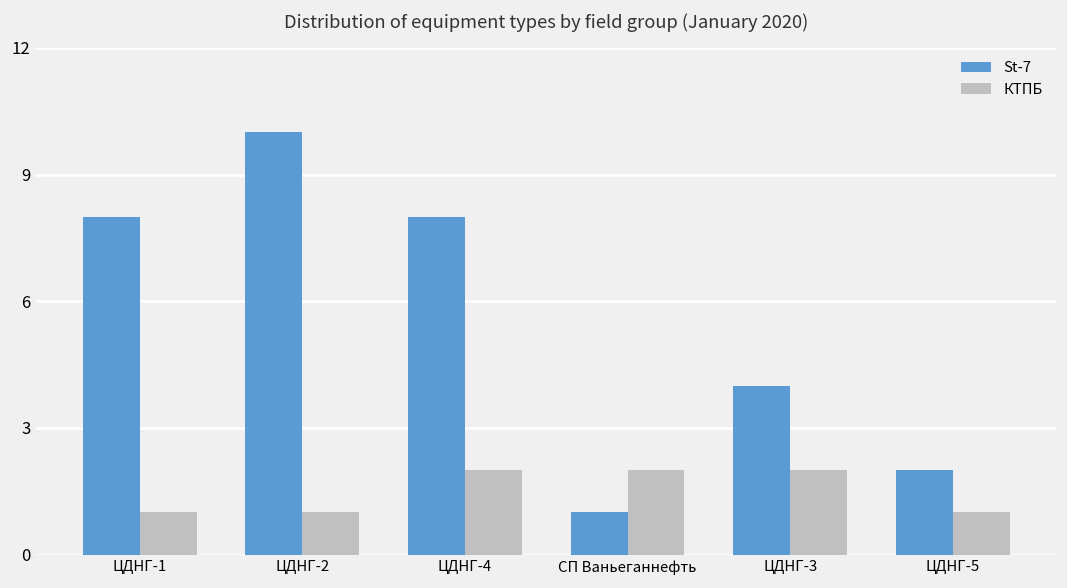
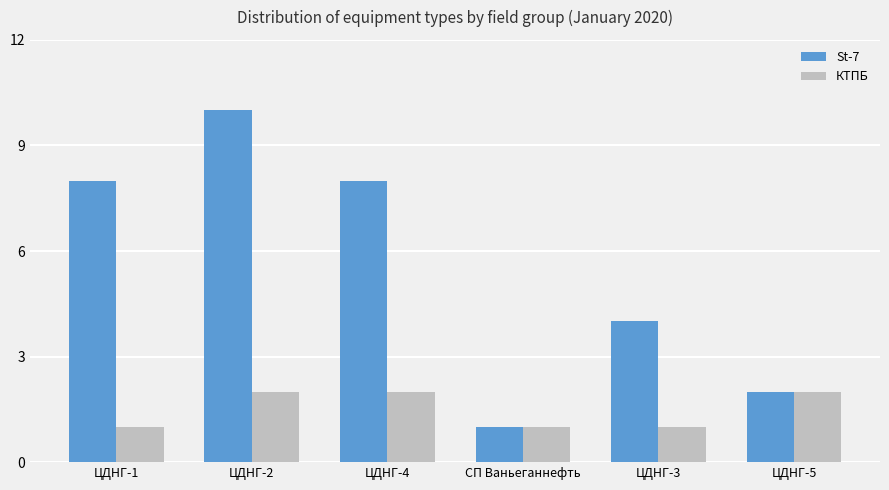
  {
    "St-7": {
      "ЦДНГ-1": 8,
      "ЦДНГ-2": 10,
      "ЦДНГ-4": 8,
      "СП Ваньеганнефть": 1,
      "ЦДНГ-3": 4,
      "ЦДНГ-5": 2
    },
    "КТПБ": {
      "ЦДНГ-1": 1,
-     "ЦДНГ-2": 1,
+     "ЦДНГ-2": 2,
      "ЦДНГ-4": 2,
-     "СП Ваньеганнефть": 2,
-     "ЦДНГ-3": 2,
-     "ЦДНГ-5": 1
+     "СП Ваньеганнефть": 1,
+     "ЦДНГ-3": 1,
+     "ЦДНГ-5": 2
    }
  }
